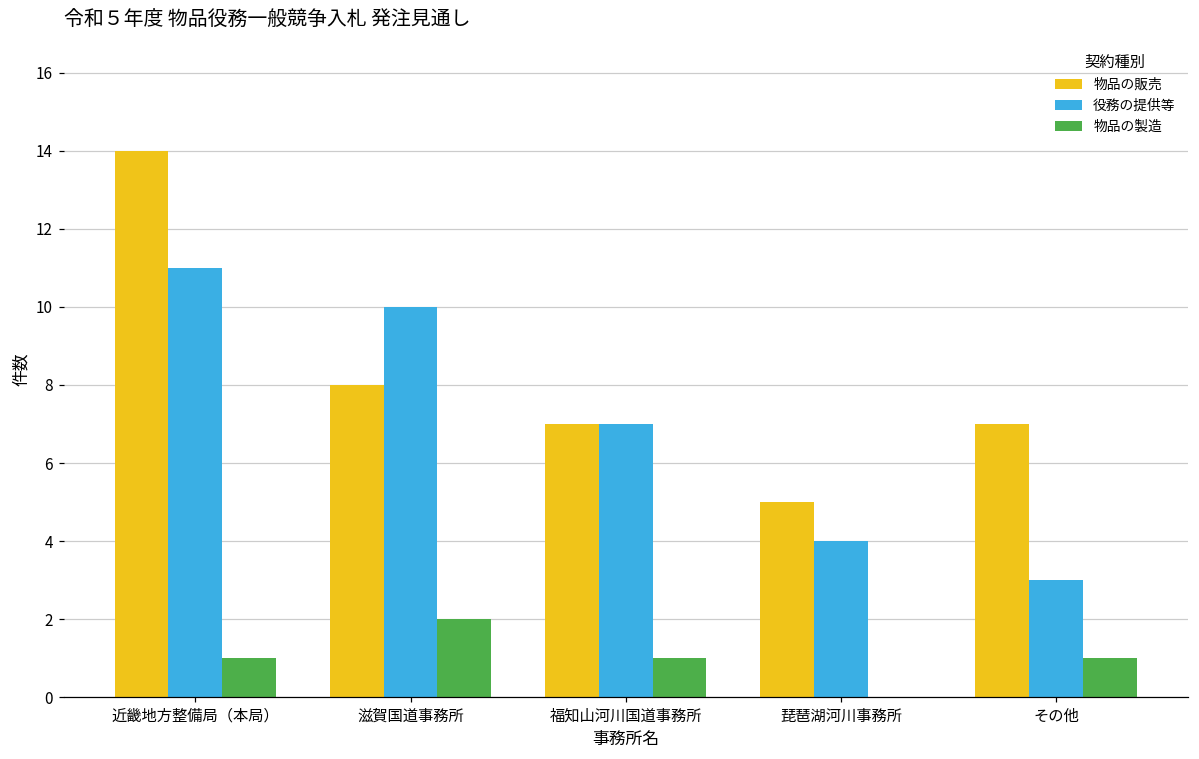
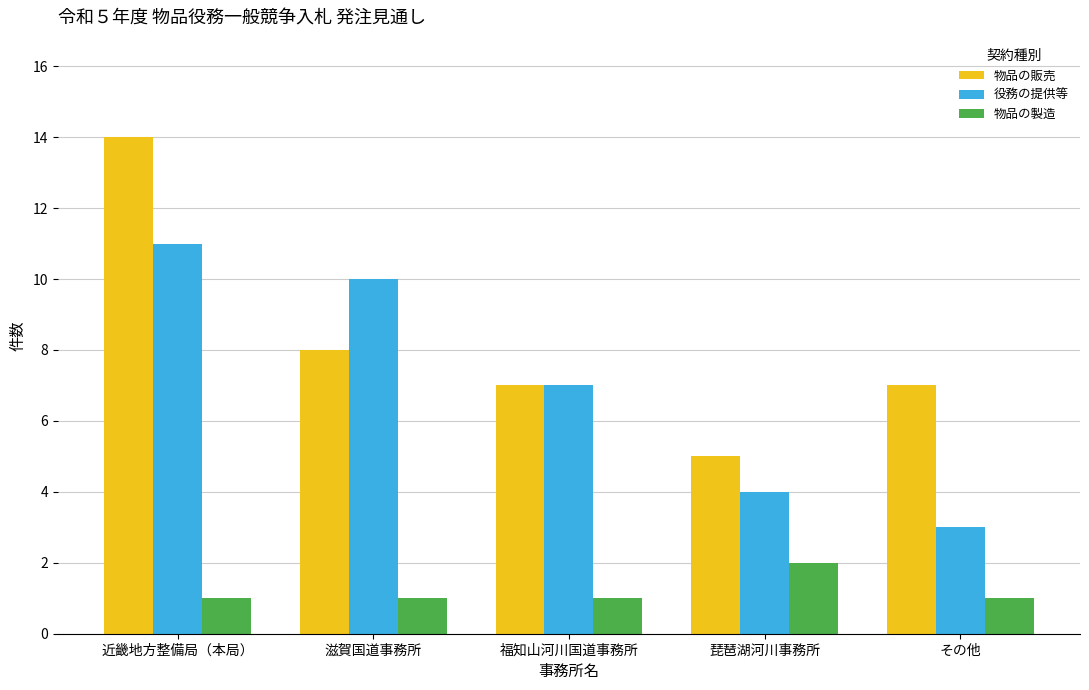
  {
    "物品の販売": {
      "近畿地方整備局（本局）": 14,
      "滋賀国道事務所": 8,
      "福知山河川国道事務所": 7,
      "琵琶湖河川事務所": 5,
      "その他": 7
    },
    "役務の提供等": {
      "近畿地方整備局（本局）": 11,
      "滋賀国道事務所": 10,
      "福知山河川国道事務所": 7,
      "琵琶湖河川事務所": 4,
      "その他": 3
    },
    "物品の製造": {
      "近畿地方整備局（本局）": 1,
-     "滋賀国道事務所": 2,
+     "滋賀国道事務所": 1,
      "福知山河川国道事務所": 1,
-     "琵琶湖河川事務所": 0,
+     "琵琶湖河川事務所": 2,
      "その他": 1
    }
  }
